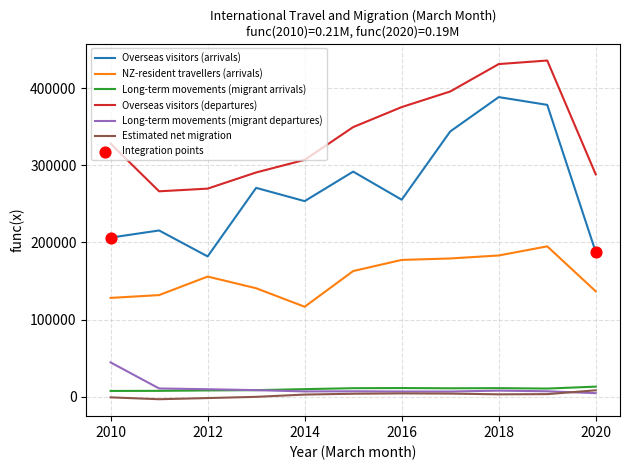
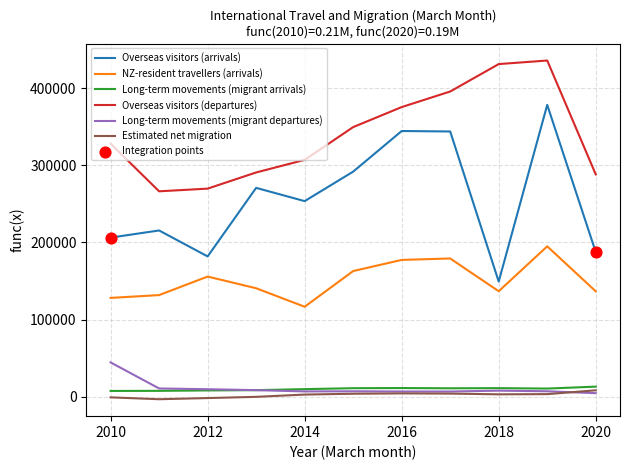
  {
    "Overseas visitors (arrivals)": {
      "2012": 180000,
      "2014": 250000,
-     "2016": 260000,
-     "2018": 390000
+     "2016": 340000,
+     "2018": 150000
    },
    "NZ-resident travellers (arrivals)": {
      "2010": 130000,
      "2012": 160000,
      "2014": 120000,
      "2016": 180000,
-     "2018": 180000,
+     "2018": 140000,
      "2020": 140000
    },
    "Long-term movements (migrant arrivals)": {
      "2010": 10000,
      "2016": 10000,
      "2018": 10000,
      "2020": 10000
    },
    "Overseas visitors (departures)": {
      "2012": 270000,
      "2016": 380000,
      "2018": 430000,
      "2020": 290000
    },
    "Long-term movements (migrant departures)": {
      "2010": 40000,
      "2018": 10000,
      "2020": 0
    },
    "Estimated net migration": {
      "2010": 0,
      "2012": 0,
      "2014": 0,
      "2018": 0,
      "2020": 10000
    }
  }
